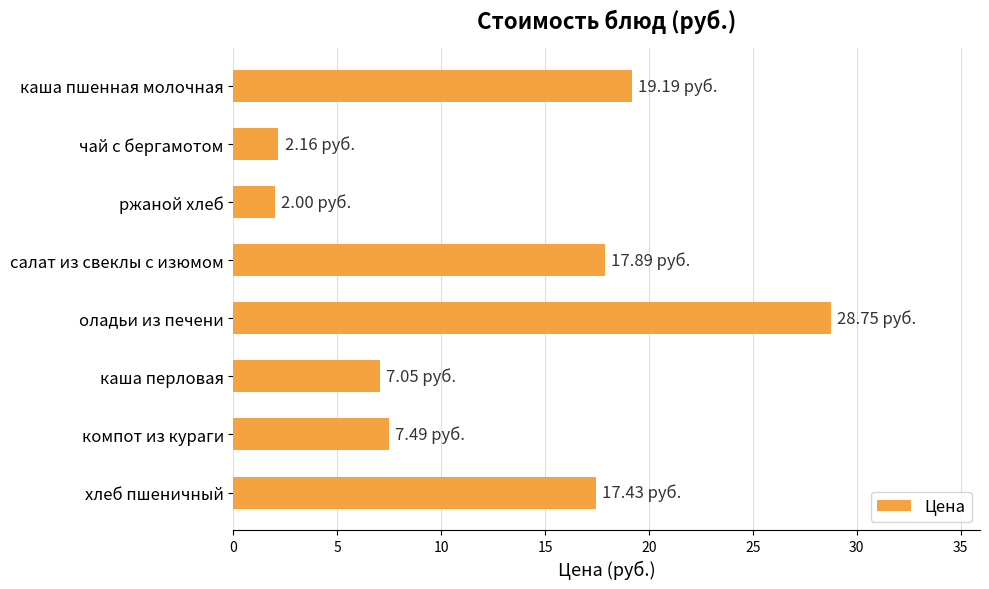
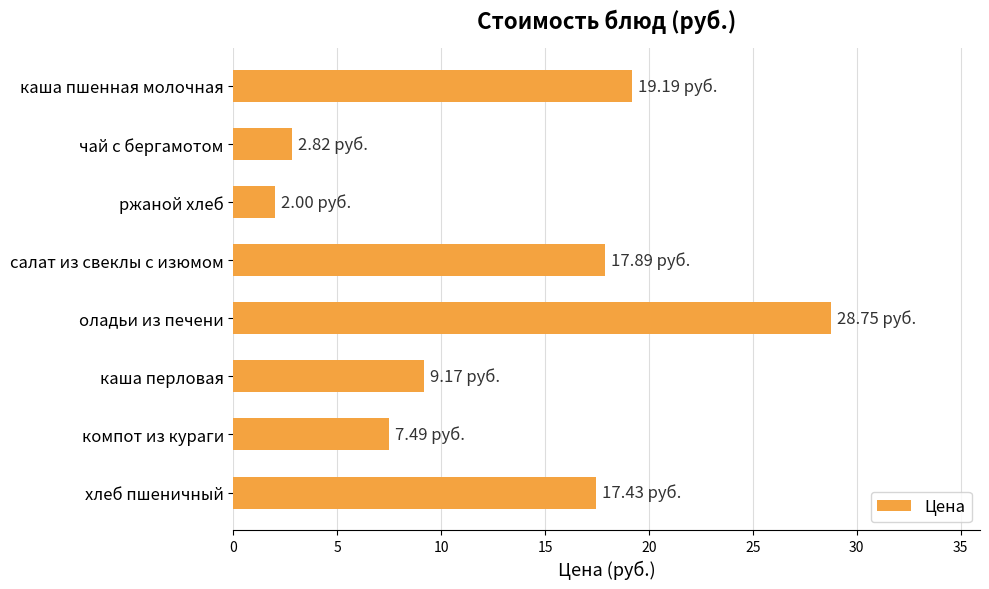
  {
    "каша пшенная молочная": 19.19,
-   "чай с бергамотом": 2.16,
+   "чай с бергамотом": 2.82,
    "ржаной хлеб": 2.00,
    "салат из свеклы с изюмом": 17.89,
    "оладьи из печени": 28.75,
-   "каша перловая": 7.05,
+   "каша перловая": 9.17,
    "компот из кураги": 7.49,
    "хлеб пшеничный": 17.43
  }
